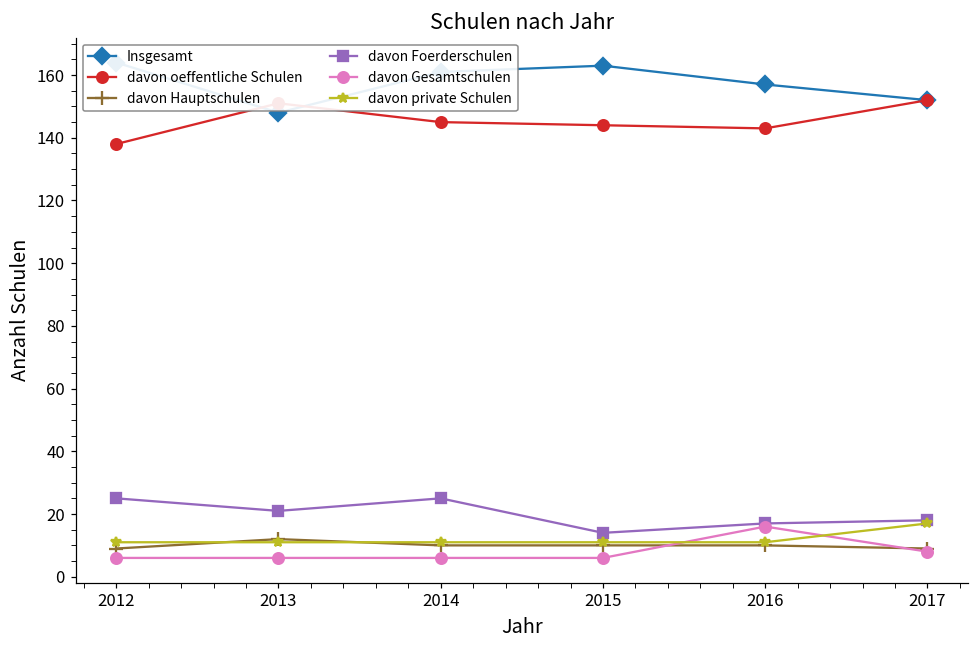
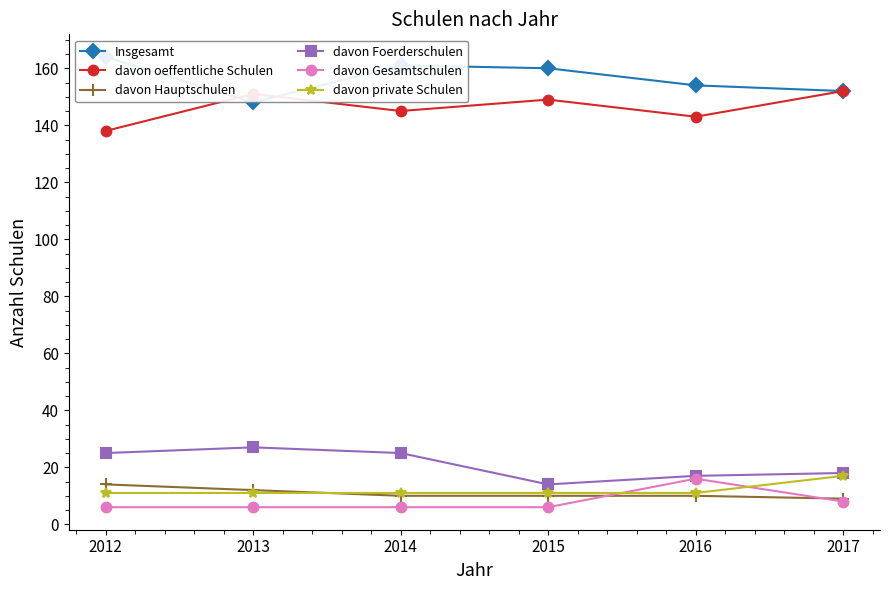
  {
    "Insgesamt": {
      "2013": 148,
-     "2015": 163,
-     "2016": 157
+     "2015": 160,
+     "2016": 154
    },
    "davon oeffentliche Schulen": {
      "2012": 138,
      "2014": 145,
-     "2015": 144,
+     "2015": 149,
      "2016": 143
    },
    "davon Hauptschulen": {
-     "2012": 9,
+     "2012": 14,
      "2013": 12,
      "2014": 10,
      "2015": 10,
      "2016": 10,
      "2017": 9
    },
    "davon Foerderschulen": {
      "2012": 25,
-     "2013": 21,
+     "2013": 27,
      "2014": 25,
      "2015": 14,
      "2016": 17,
      "2017": 18
    },
    "davon Gesamtschulen": {
      "2012": 6,
      "2013": 6,
      "2014": 6,
      "2015": 6,
      "2016": 16,
      "2017": 8
    },
    "davon private Schulen": {
      "2012": 11,
      "2013": 11,
      "2014": 11,
      "2015": 11,
      "2016": 11,
      "2017": 17
    }
  }
